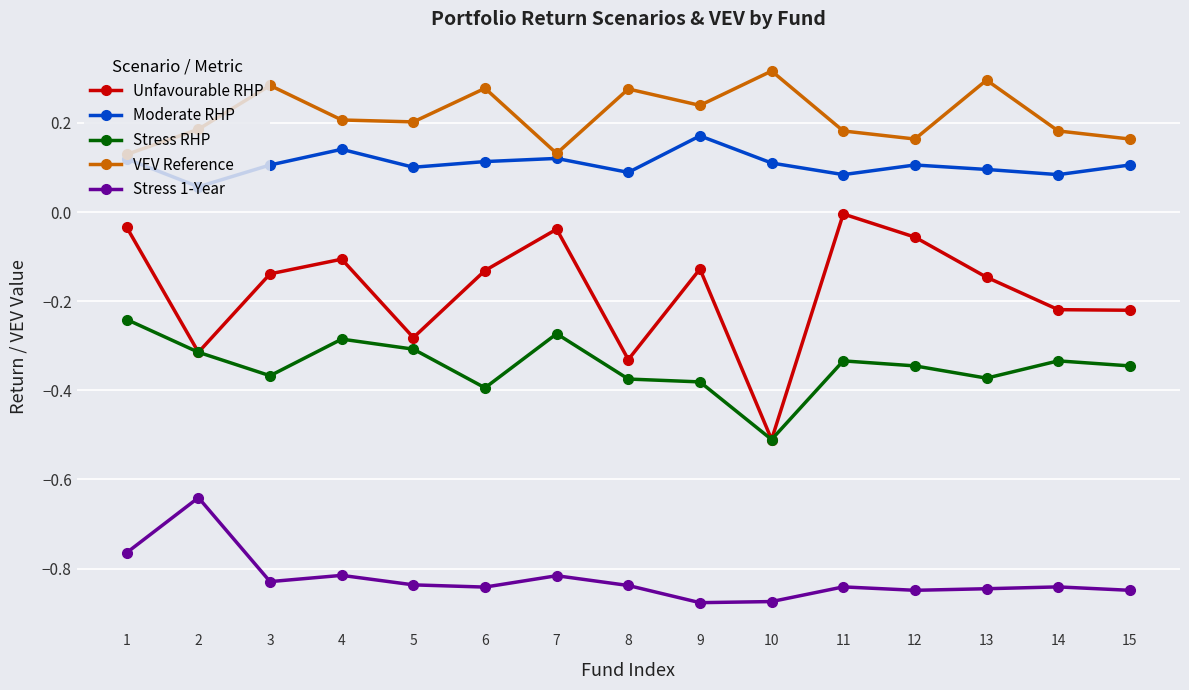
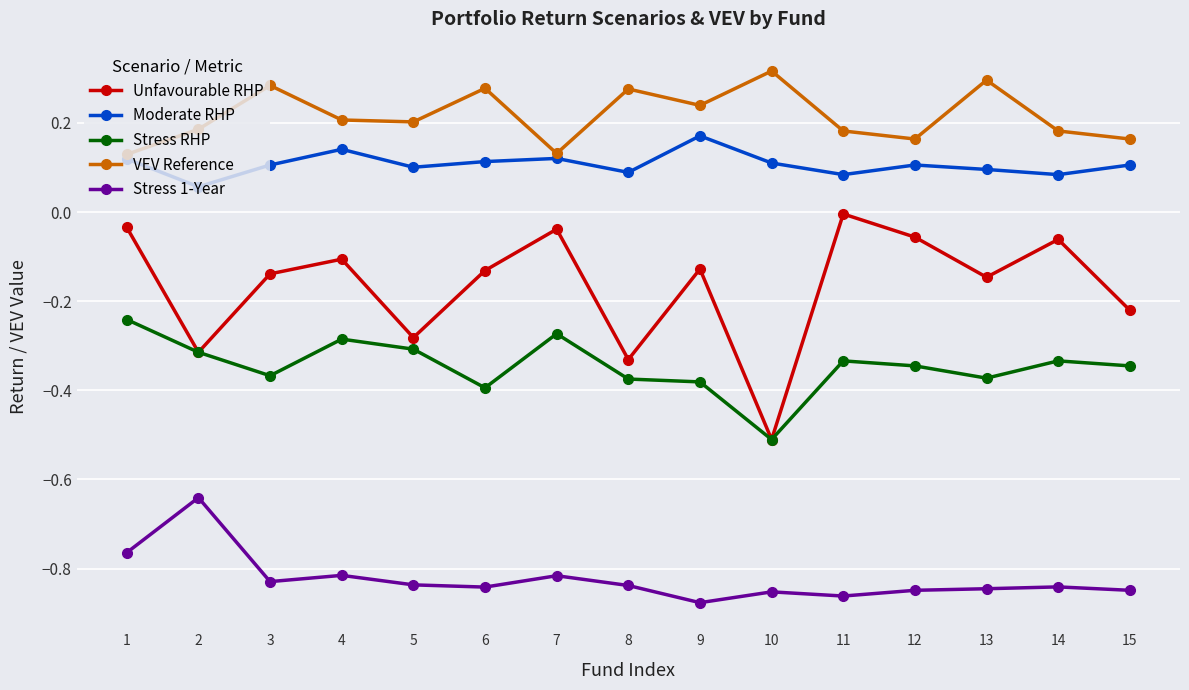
  {
    "Unfavourable RHP": {
      "1": -0.03,
      "3": -0.14,
      "4": -0.11,
      "5": -0.28,
      "6": -0.13,
      "7": -0.04,
      "8": -0.33,
      "9": -0.13,
      "11": 0.00,
      "12": -0.06,
      "13": -0.15,
-     "14": -0.22,
+     "14": -0.06,
      "15": -0.22
    },
    "Moderate RHP": {
      "3": 0.11,
      "4": 0.14,
      "5": 0.10,
      "6": 0.11,
      "7": 0.12,
      "8": 0.09,
      "9": 0.17,
      "10": 0.11,
      "11": 0.08,
      "12": 0.11,
      "13": 0.10,
      "14": 0.08,
      "15": 0.11
    },
    "Stress RHP": {
      "1": -0.24,
      "3": -0.37,
      "4": -0.29,
      "5": -0.31,
      "6": -0.39,
      "7": -0.27,
      "8": -0.37,
      "9": -0.38,
      "11": -0.33,
      "12": -0.35,
      "13": -0.37,
      "14": -0.33,
      "15": -0.35
    },
    "VEV Reference": {
      "3": 0.28,
      "4": 0.21,
      "5": 0.20,
      "6": 0.28,
      "7": 0.13,
      "8": 0.28,
      "9": 0.24,
      "10": 0.32,
      "11": 0.18,
      "12": 0.16,
      "13": 0.30,
      "14": 0.18,
      "15": 0.16
    },
    "Stress 1-Year": {
      "1": -0.76,
      "2": -0.64,
      "3": -0.83,
      "4": -0.82,
      "5": -0.84,
      "6": -0.84,
      "7": -0.82,
      "8": -0.84,
      "9": -0.88,
-     "10": -0.87,
-     "11": -0.84,
+     "10": -0.85,
+     "11": -0.86,
      "12": -0.85,
      "13": -0.85,
      "14": -0.84,
      "15": -0.85
    }
  }
